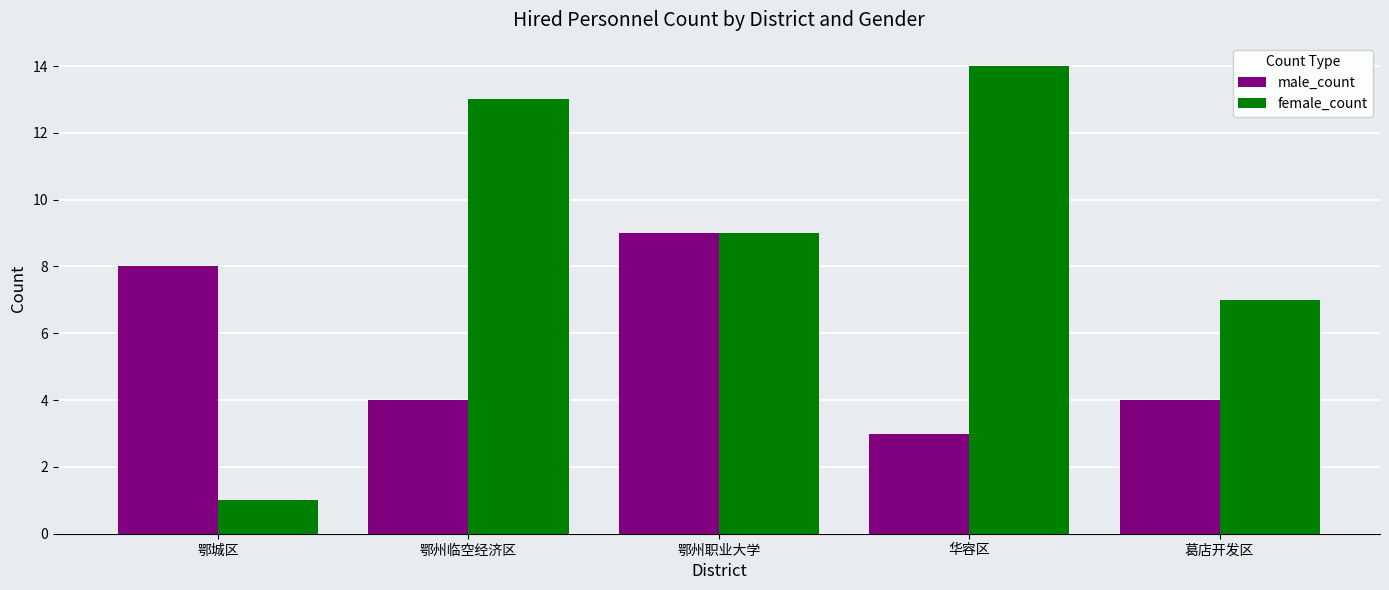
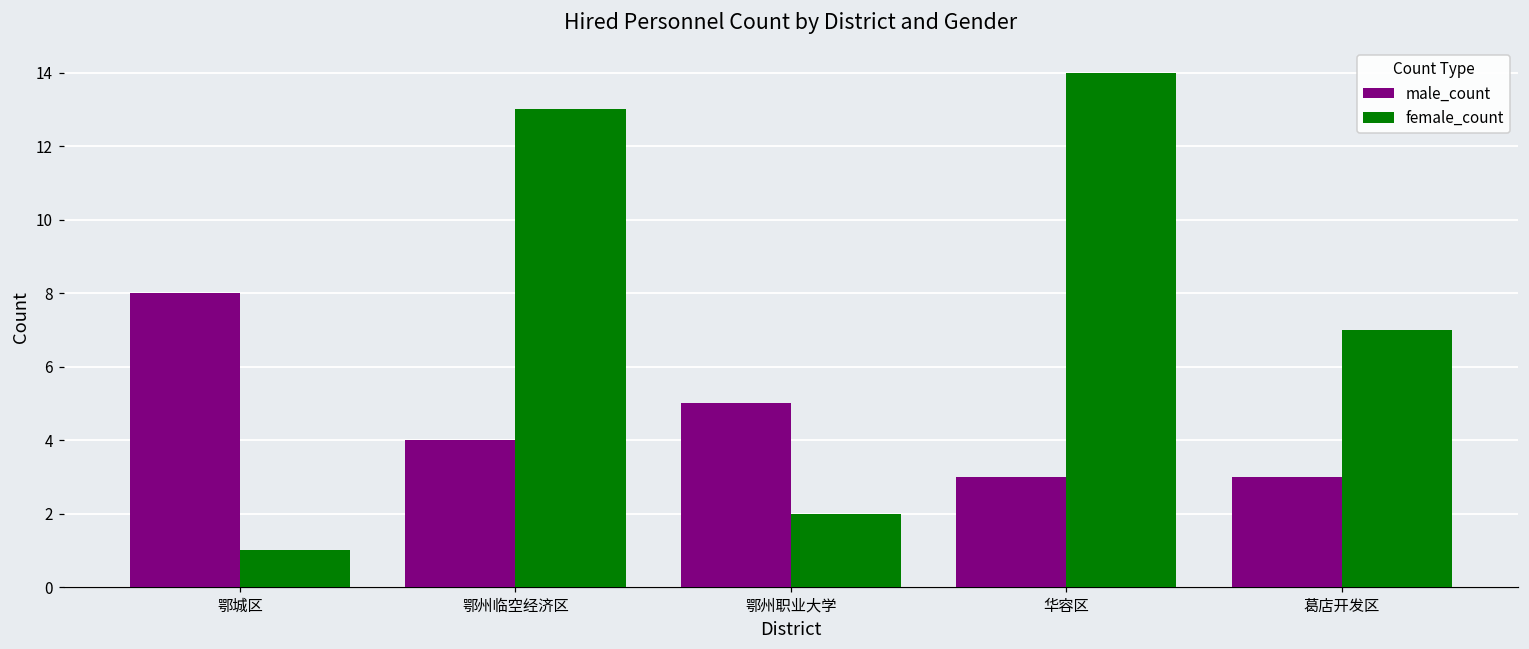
  {
    "male_count": {
      "鄂城区": 8,
      "鄂州临空经济区": 4,
-     "鄂州职业大学": 9,
+     "鄂州职业大学": 5,
      "华容区": 3,
-     "葛店开发区": 4
+     "葛店开发区": 3
    },
    "female_count": {
      "鄂城区": 1,
      "鄂州临空经济区": 13,
-     "鄂州职业大学": 9,
+     "鄂州职业大学": 2,
      "华容区": 14,
      "葛店开发区": 7
    }
  }
